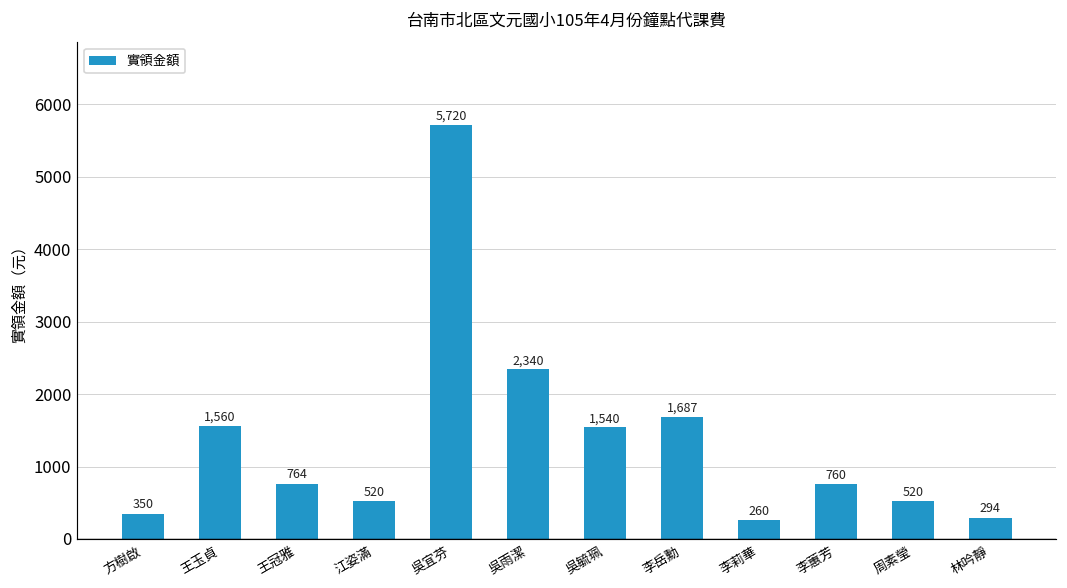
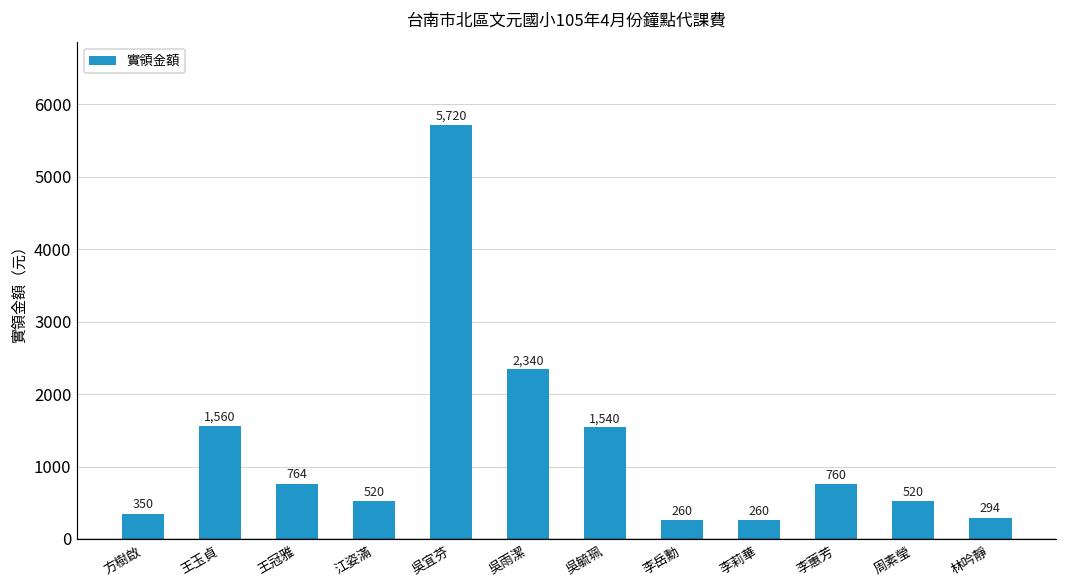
  {
    "方樹啟": "350",
    "王玉貞": "1,560",
    "王冠雅": "764",
    "江姿滿": "520",
    "吳宜芬": "5,720",
    "吳雨潔": "2,340",
    "吳毓珮": "1,540",
-   "李岳勳": "1,687",
+   "李岳勳": "260",
    "李莉華": "260",
    "李蕙芳": "760",
    "周素瑩": "520",
    "林吟靜": "294"
  }
